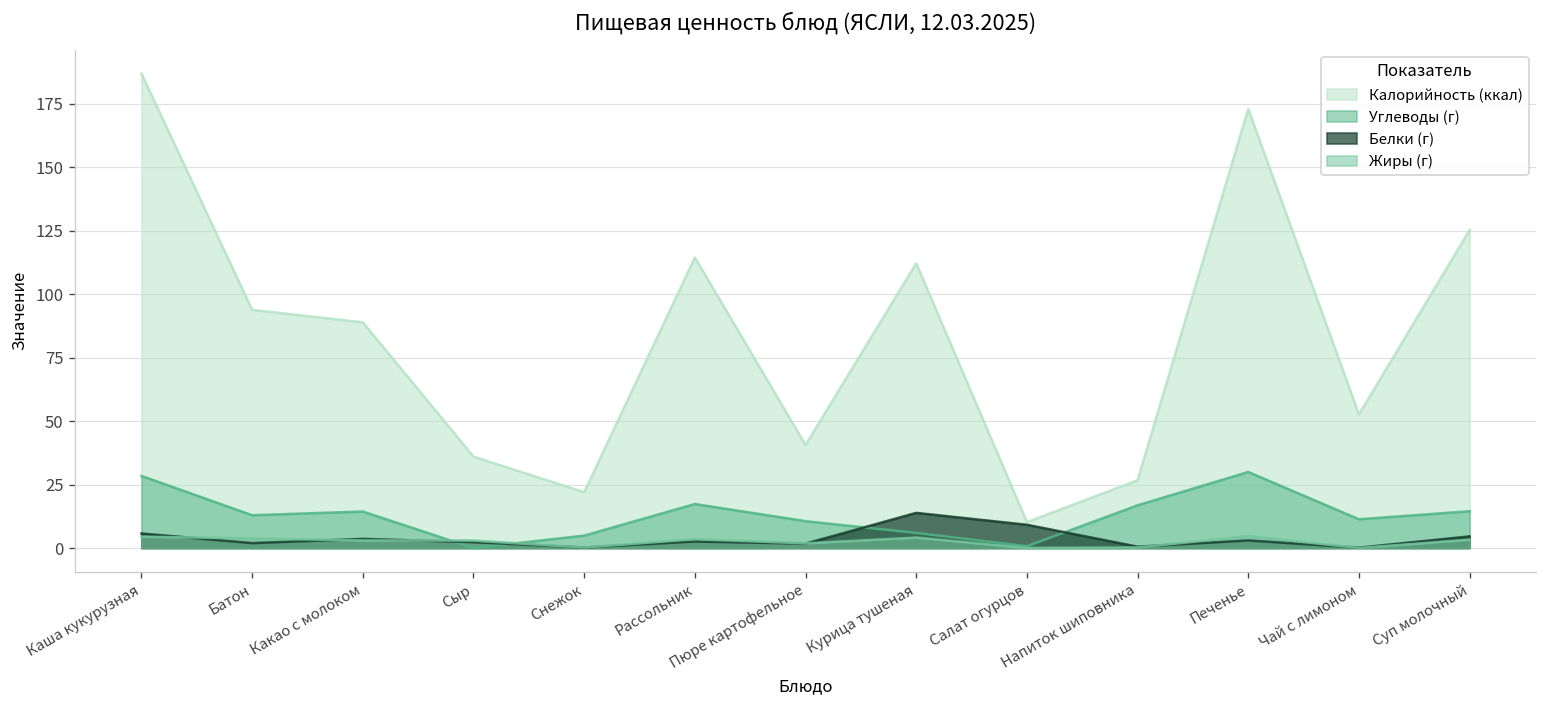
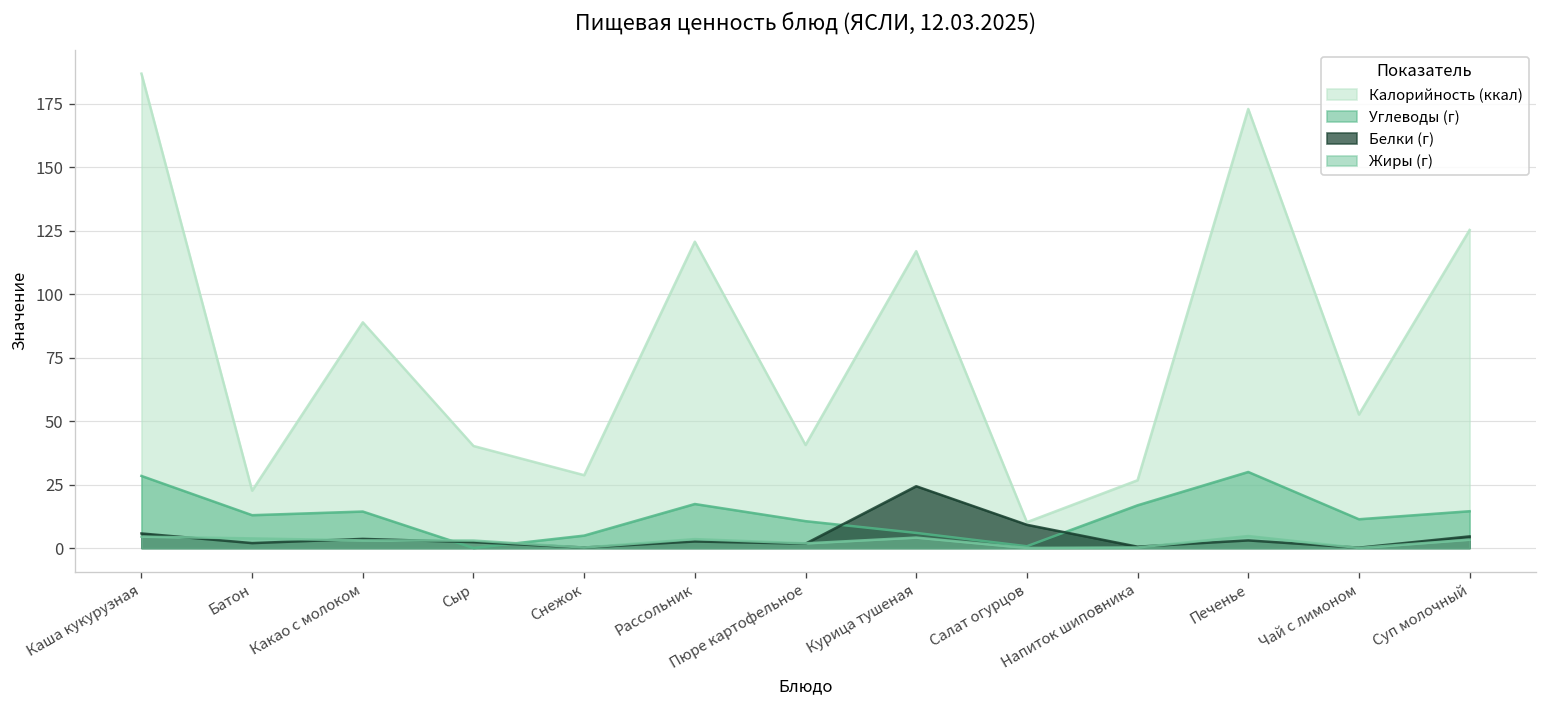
  {
    "Калорийность (ккал)": {
      "Каша кукурузная": 187,
-     "Батон": 94,
+     "Батон": 23,
      "Какао с молоком": 89,
-     "Сыр": 36,
-     "Снежок": 22,
-     "Рассольник": 114,
+     "Сыр": 40,
+     "Снежок": 29,
+     "Рассольник": 121,
      "Пюре картофельное": 41,
-     "Курица тушеная": 112,
+     "Курица тушеная": 117,
      "Напиток шиповника": 27,
      "Печенье": 173,
      "Чай с лимоном": 53,
      "Суп молочный": 125
    },
    "Белки (г)": {
      "Каша кукурузная": 6,
      "Батон": 2,
-     "Курица тушеная": 14,
+     "Курица тушеная": 24,
      "Печенье": 3,
      "Суп молочный": 5
    }
  }
